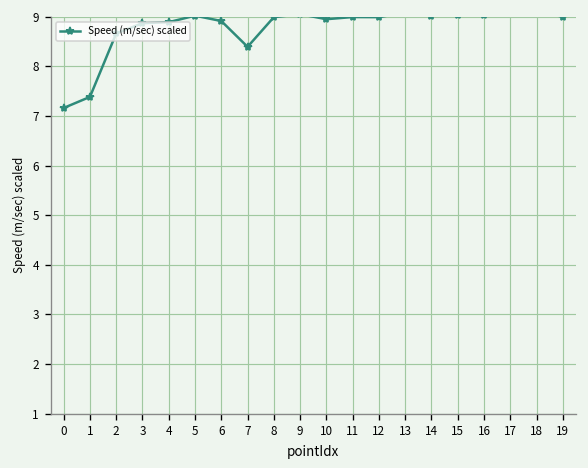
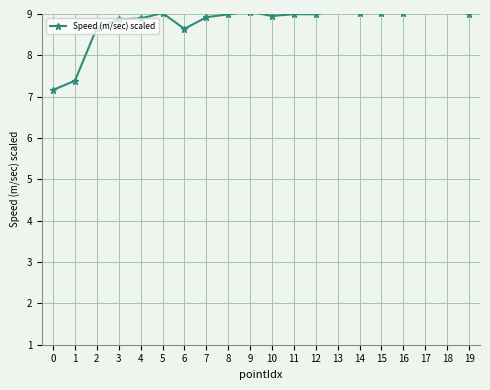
  {
    "0": 7.2,
    "1": 7.4,
    "5": 9.0,
-   "6": 8.9,
-   "7": 8.4,
+   "6": 8.6,
+   "7": 8.9,
    "8": 9.0,
    "10": 9.0,
    "11": 9.0,
    "12": 9.0,
    "14": 9.0,
    "15": 9.0,
    "16": 9.0,
    "19": 9.0
  }
